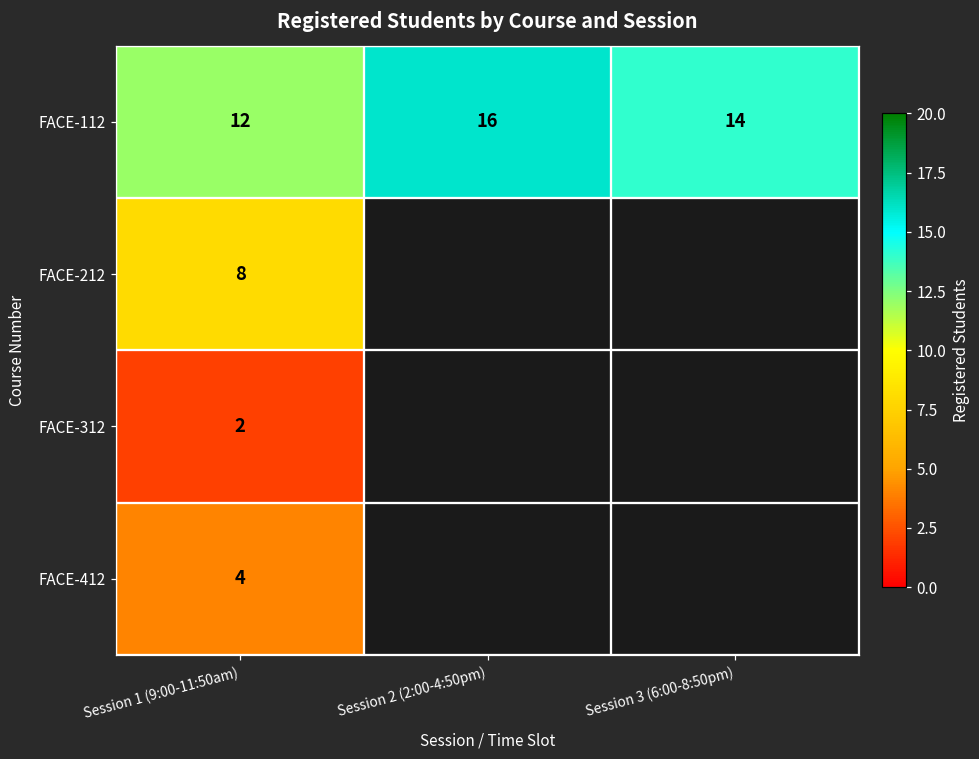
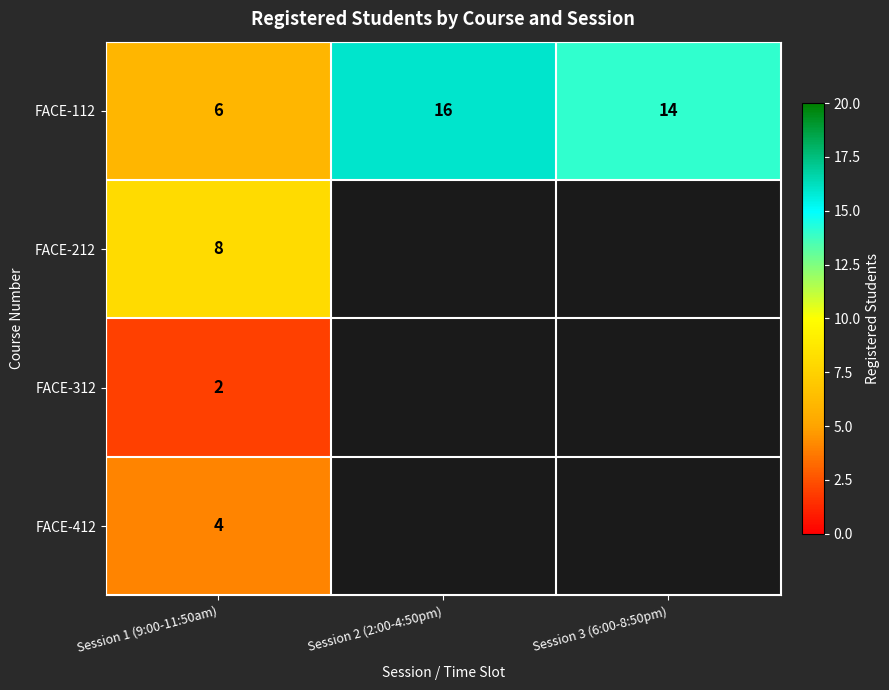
  {
    "FACE-112": {
-     "Session 1 (9:00-11:50am)": 12,
+     "Session 1 (9:00-11:50am)": 6,
      "Session 2 (2:00-4:50pm)": 16,
      "Session 3 (6:00-8:50pm)": 14
    },
    "FACE-212": {
      "Session 1 (9:00-11:50am)": 8
    },
    "FACE-312": {
      "Session 1 (9:00-11:50am)": 2
    },
    "FACE-412": {
      "Session 1 (9:00-11:50am)": 4
    }
  }
